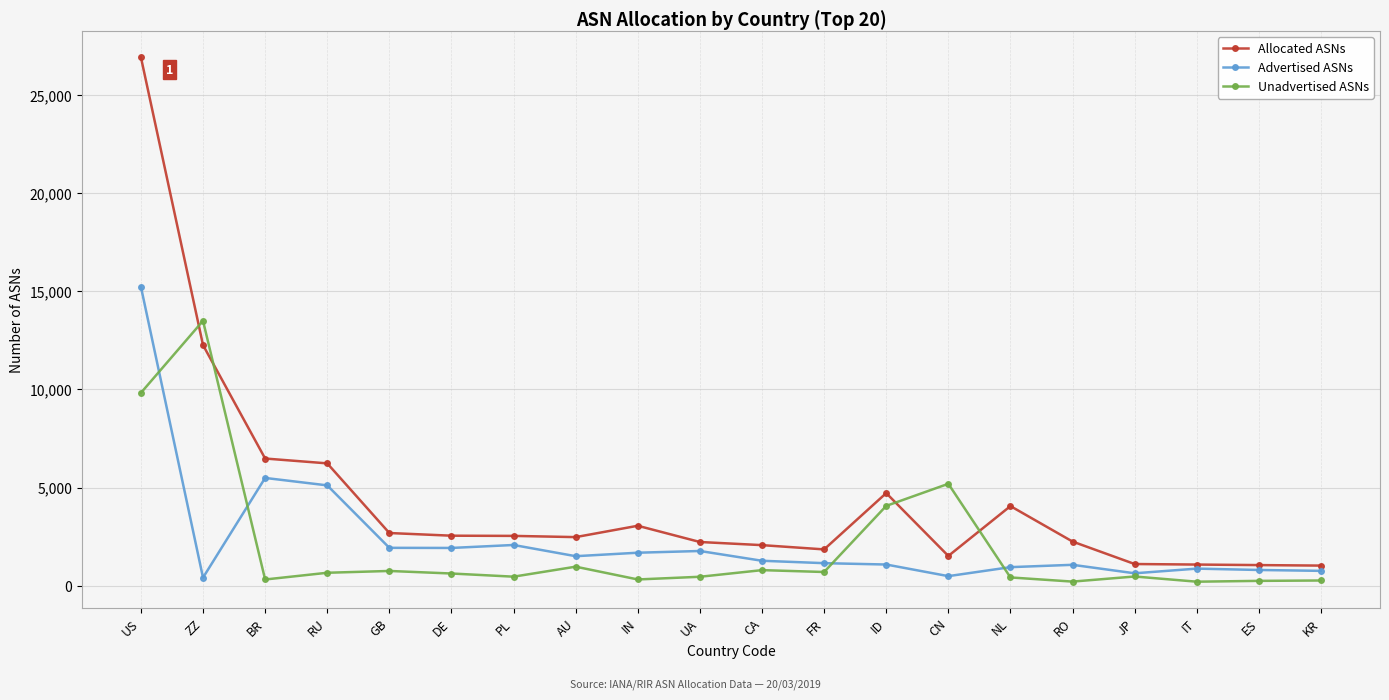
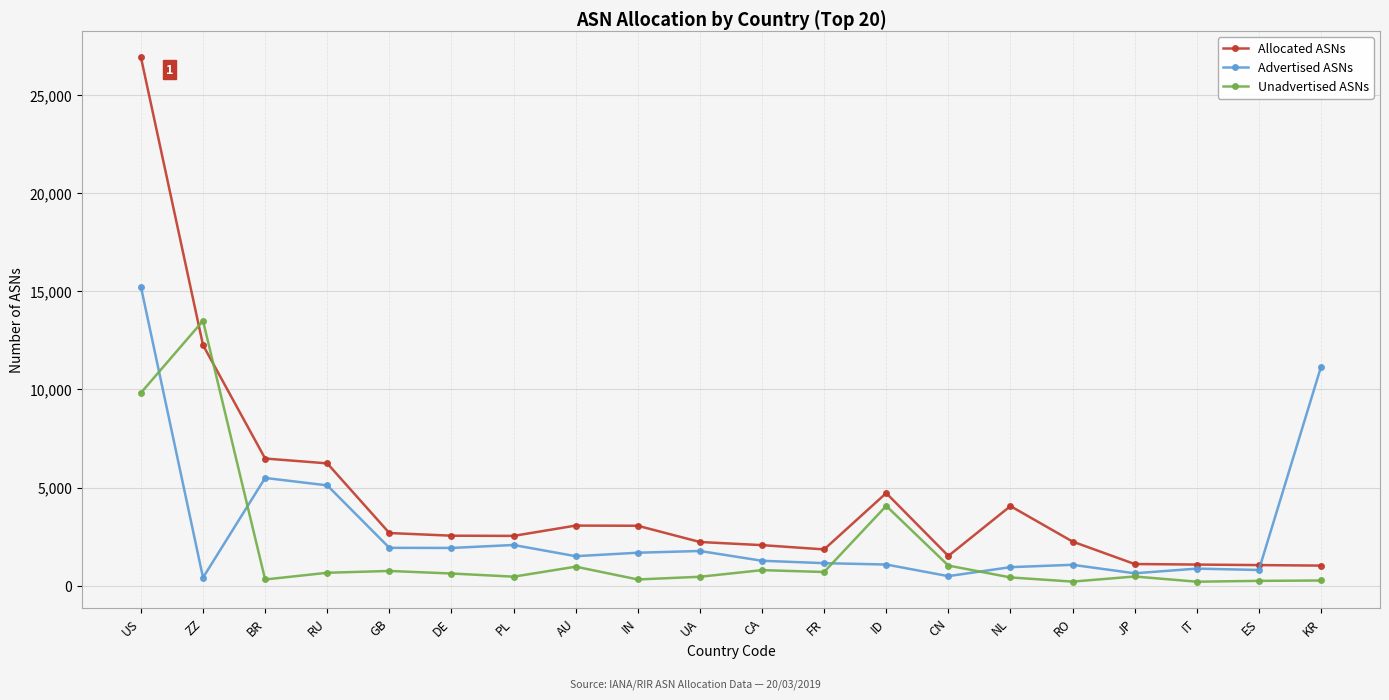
  {
    "Allocated ASNs": {
      "US": "26,900",
      "ZZ": "12,300",
      "BR": "6,500",
      "RU": "6,200",
      "GB": "2,700",
      "DE": "2,600",
      "PL": "2,500",
-     "AU": "2,500",
+     "AU": "3,100",
      "IN": "3,100",
      "UA": "2,200",
      "CA": "2,100",
      "FR": "1,900",
      "ID": "4,700",
      "CN": "1,500",
      "NL": "4,100",
      "RO": "2,300",
      "JP": "1,100",
      "IT": "1,100",
      "ES": "1,100",
      "KR": "1,000"
    },
    "Advertised ASNs": {
      "US": "15,200",
      "ZZ": "400",
      "BR": "5,500",
      "RU": "5,100",
      "GB": "1,900",
      "DE": "1,900",
      "PL": "2,100",
      "AU": "1,500",
      "IN": "1,700",
      "UA": "1,800",
      "CA": "1,300",
      "FR": "1,200",
      "ID": "1,100",
      "CN": "500",
      "NL": "900",
      "RO": "1,100",
      "JP": "600",
      "IT": "900",
      "ES": "800",
-     "KR": "800"
+     "KR": "11,200"
    },
    "Unadvertised ASNs": {
      "US": "9,800",
      "ZZ": "13,500",
      "BR": "300",
      "RU": "700",
      "GB": "800",
      "DE": "600",
      "PL": "500",
      "AU": "1,000",
      "IN": "300",
      "UA": "500",
      "CA": "800",
      "FR": "700",
      "ID": "4,100",
-     "CN": "5,200",
+     "CN": "1,000",
      "NL": "400",
      "RO": "200",
      "JP": "500",
      "IT": "200",
      "ES": "200",
      "KR": "300"
    }
  }
